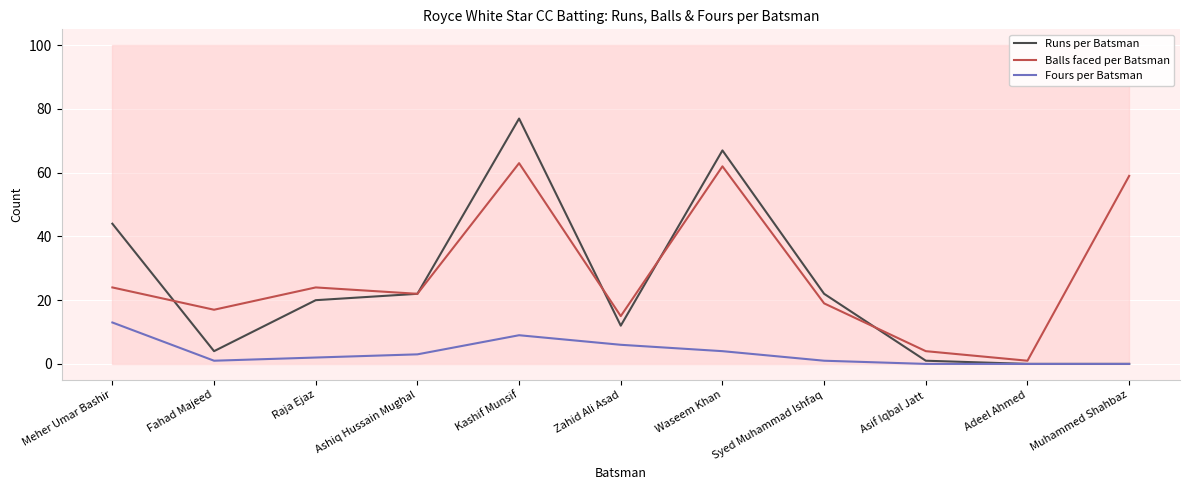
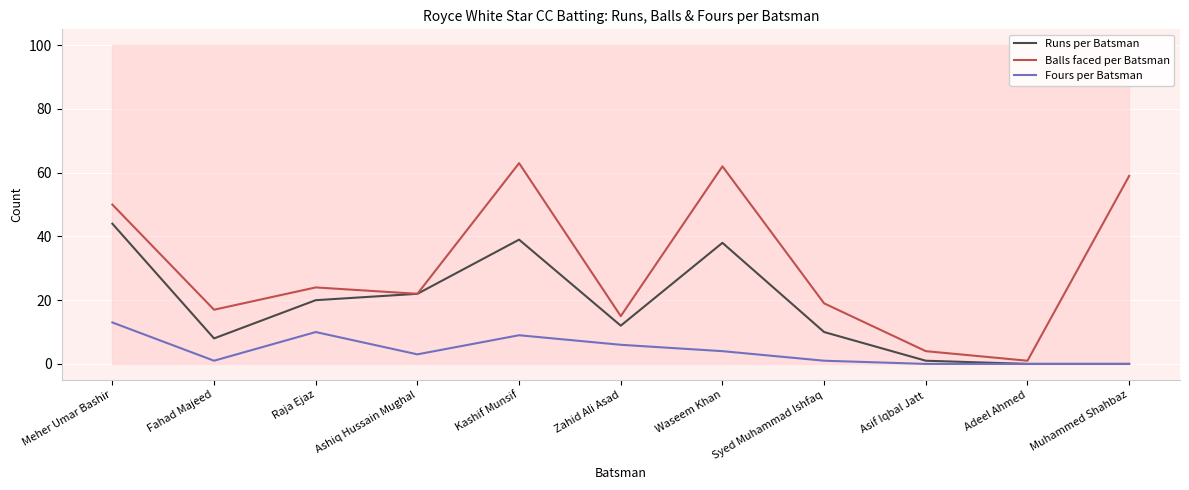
  {
    "Runs per Batsman": {
      "Meher Umar Bashir": 44,
-     "Fahad Majeed": 4,
+     "Fahad Majeed": 8,
      "Raja Ejaz": 20,
-     "Kashif Munsif": 77,
+     "Kashif Munsif": 39,
      "Zahid Ali Asad": 12,
-     "Waseem Khan": 67,
-     "Syed Muhammad Ishfaq": 22,
+     "Waseem Khan": 38,
+     "Syed Muhammad Ishfaq": 10,
      "Asif Iqbal Jatt": 1
    },
    "Balls faced per Batsman": {
-     "Meher Umar Bashir": 24,
+     "Meher Umar Bashir": 50,
      "Fahad Majeed": 17,
      "Raja Ejaz": 24,
      "Kashif Munsif": 63,
      "Zahid Ali Asad": 15,
      "Waseem Khan": 62,
      "Syed Muhammad Ishfaq": 19,
      "Asif Iqbal Jatt": 4,
      "Adeel Ahmed": 1,
      "Muhammed Shahbaz": 59
    },
    "Fours per Batsman": {
      "Meher Umar Bashir": 13,
      "Fahad Majeed": 1,
-     "Raja Ejaz": 2,
+     "Raja Ejaz": 10,
      "Ashiq Hussain Mughal": 3,
      "Kashif Munsif": 9,
      "Zahid Ali Asad": 6,
      "Waseem Khan": 4,
      "Syed Muhammad Ishfaq": 1,
      "Asif Iqbal Jatt": 0
    }
  }
